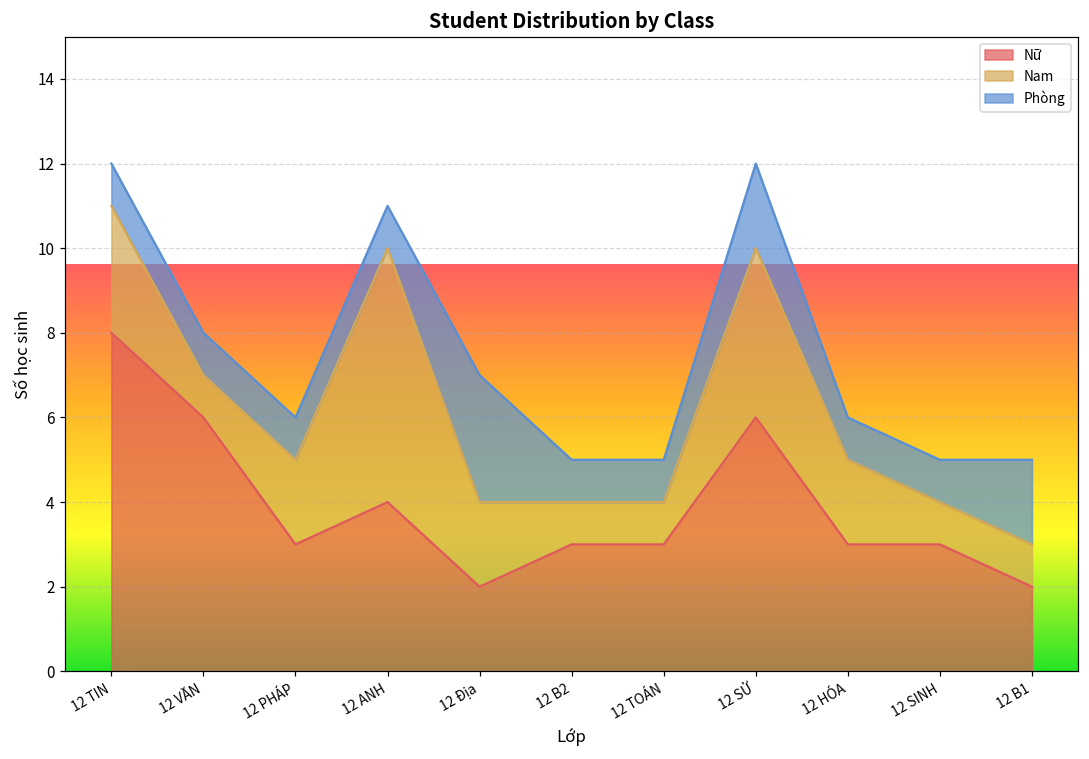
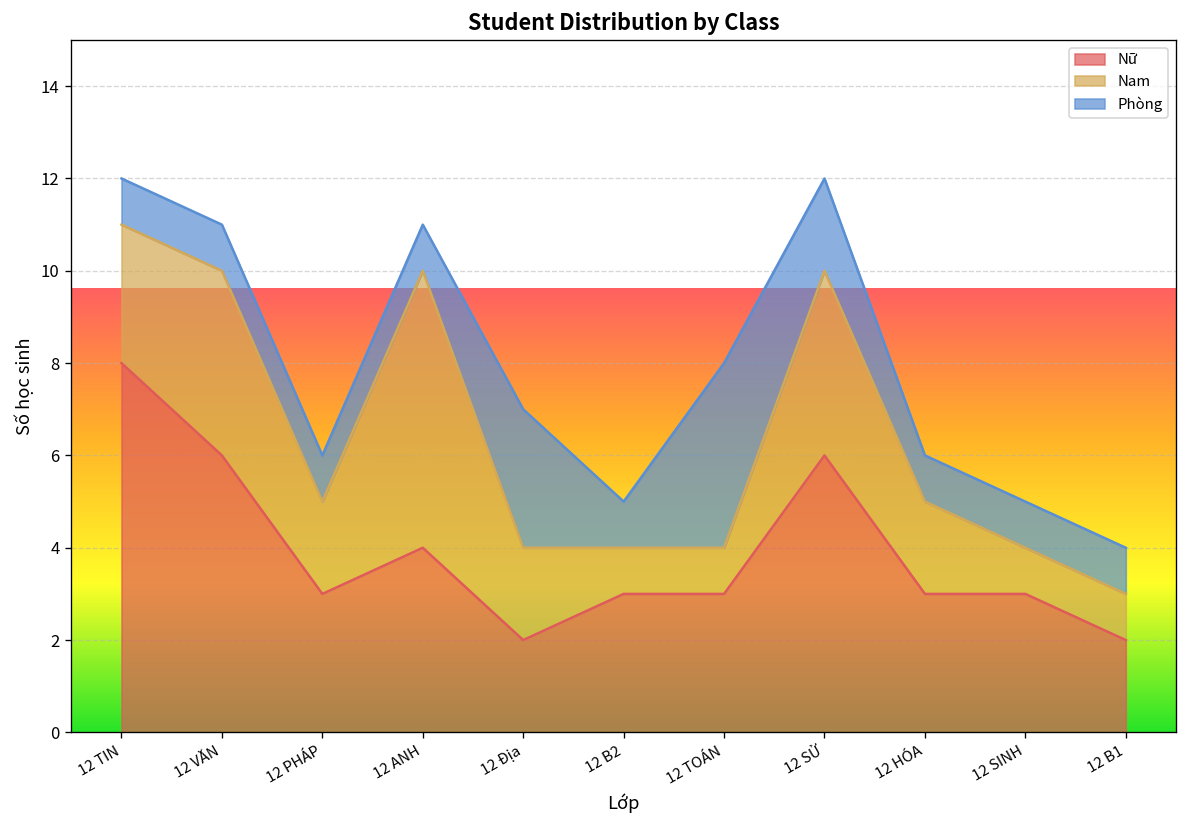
  {
    "Nữ": {
      "12 TIN": 8,
      "12 VĂN": 6,
      "12 PHÁP": 3,
      "12 ANH": 4,
      "12 Địa": 2,
      "12 B2": 3,
      "12 TOÁN": 3,
      "12 SỬ": 6,
      "12 HÓA": 3,
      "12 SINH": 3,
      "12 B1": 2
    },
    "Nam": {
      "12 TIN": 3,
-     "12 VĂN": 1,
+     "12 VĂN": 4,
      "12 PHÁP": 2,
      "12 ANH": 6,
      "12 Địa": 2,
      "12 B2": 1,
      "12 TOÁN": 1,
      "12 SỬ": 4,
      "12 HÓA": 2,
      "12 SINH": 1,
      "12 B1": 1
    },
    "Phòng": {
      "12 TIN": 1,
      "12 VĂN": 1,
      "12 PHÁP": 1,
      "12 ANH": 1,
      "12 Địa": 3,
      "12 B2": 1,
-     "12 TOÁN": 1,
+     "12 TOÁN": 4,
      "12 SỬ": 2,
      "12 HÓA": 1,
      "12 SINH": 1,
-     "12 B1": 2
+     "12 B1": 1
    }
  }
